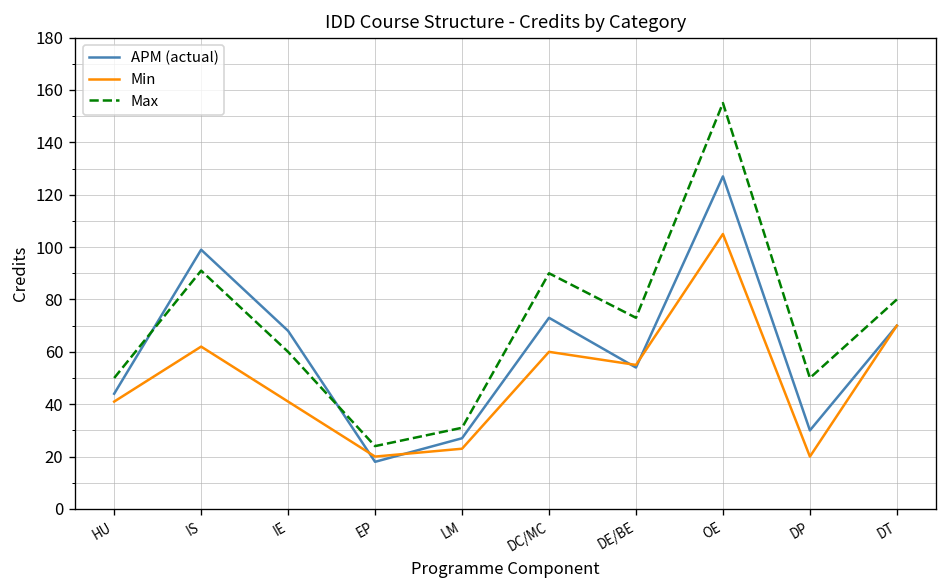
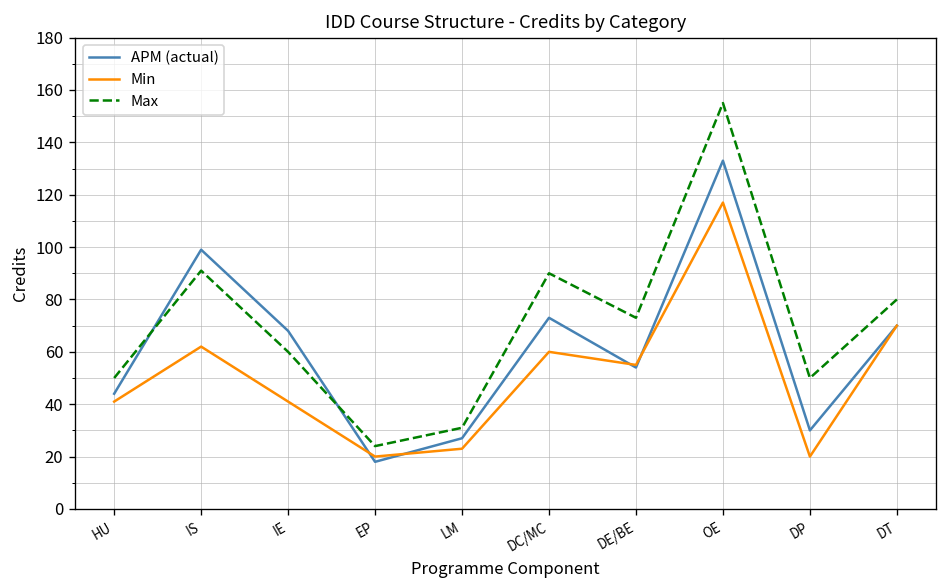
  {
    "APM (actual)": {
      "HU": 44,
      "IS": 99,
      "IE": 68,
      "EP": 18,
      "LM": 27,
      "DC/MC": 73,
-     "OE": 127,
+     "OE": 133,
      "DP": 30
    },
    "Min": {
      "HU": 41,
      "IS": 62,
      "IE": 41,
      "EP": 20,
      "LM": 23,
      "DC/MC": 60,
-     "OE": 105,
+     "OE": 117,
      "DP": 20
    },
    "Max": {
      "HU": 50,
      "IS": 91,
      "IE": 60,
      "EP": 24,
      "LM": 31,
      "DC/MC": 90,
      "DE/BE": 73,
      "OE": 155,
      "DP": 50,
      "DT": 80
    }
  }
